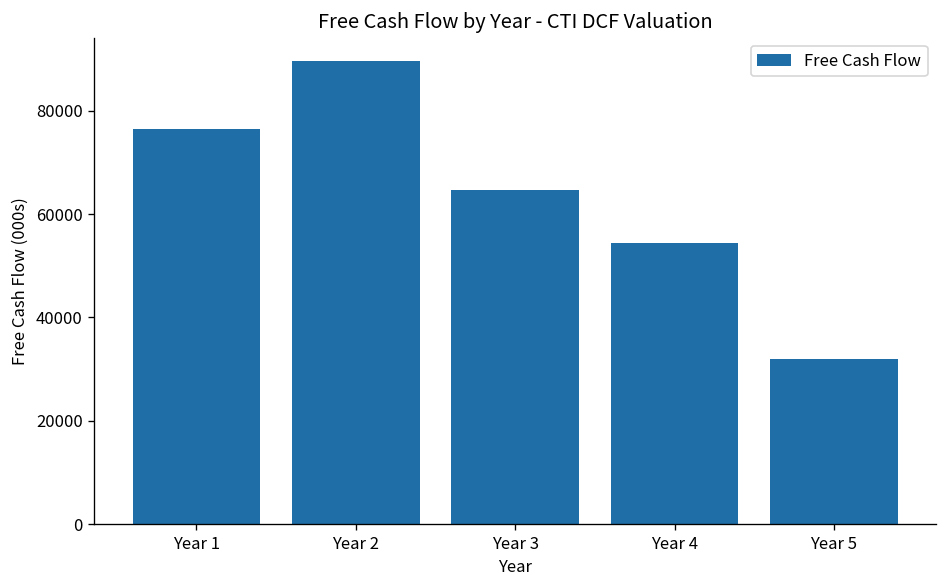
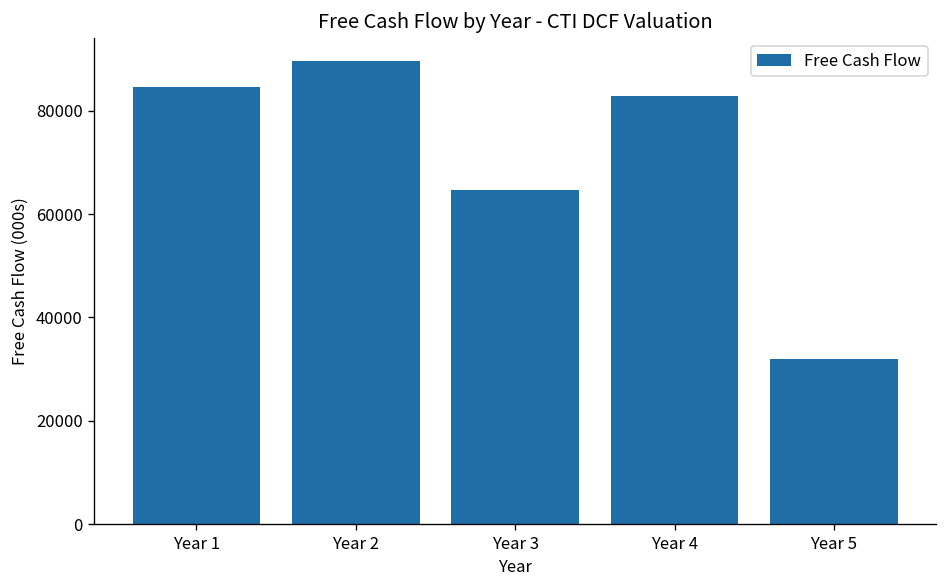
  {
-   "Year 1": 77000,
+   "Year 1": 85000,
    "Year 2": 90000,
    "Year 3": 65000,
-   "Year 4": 54000,
+   "Year 4": 83000,
    "Year 5": 32000
  }
